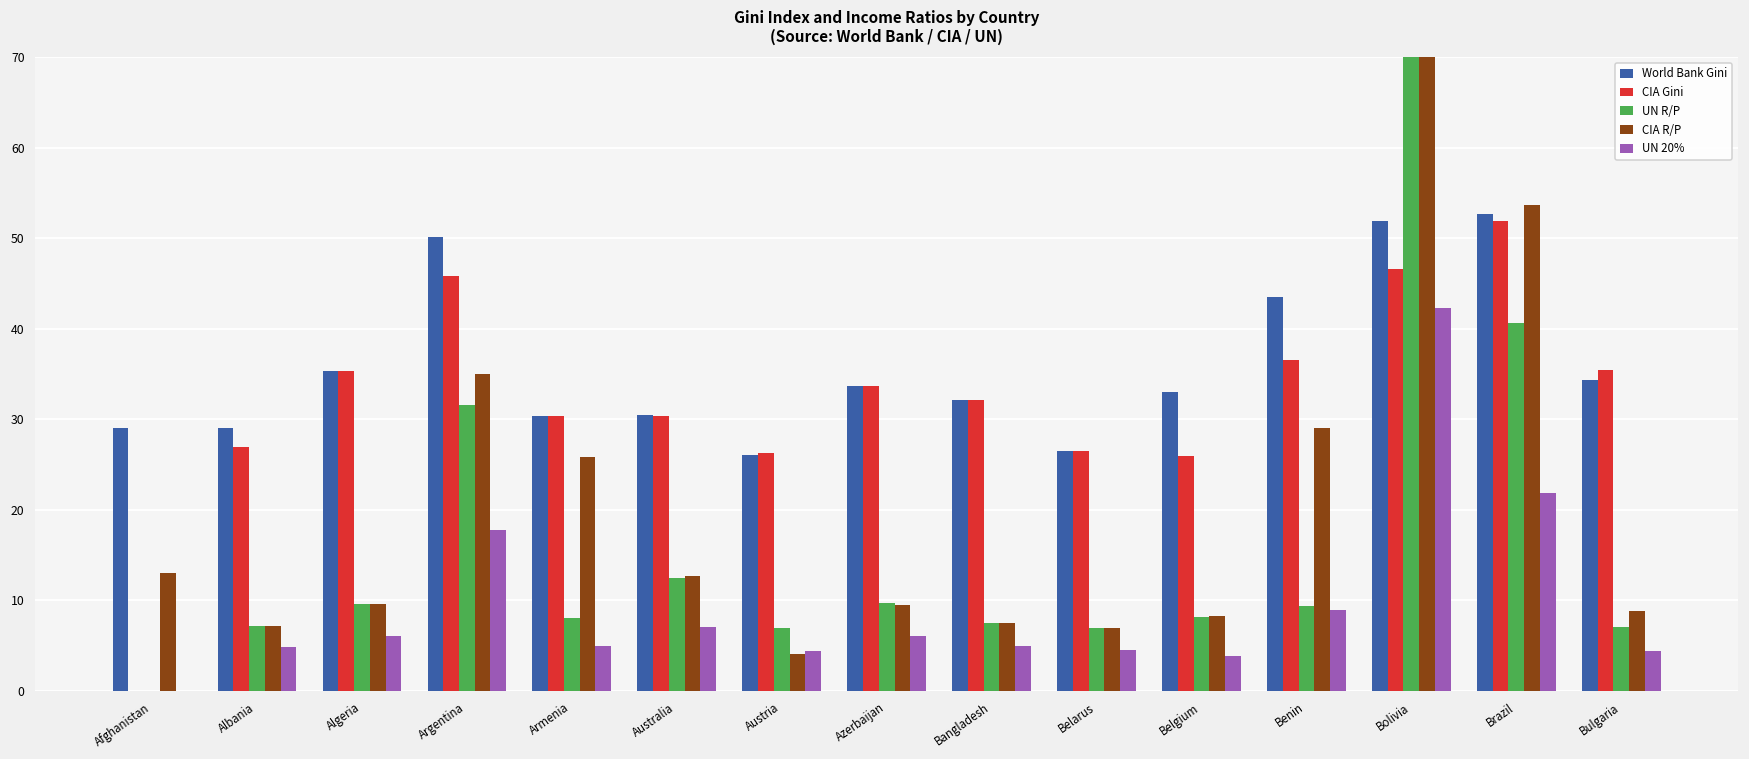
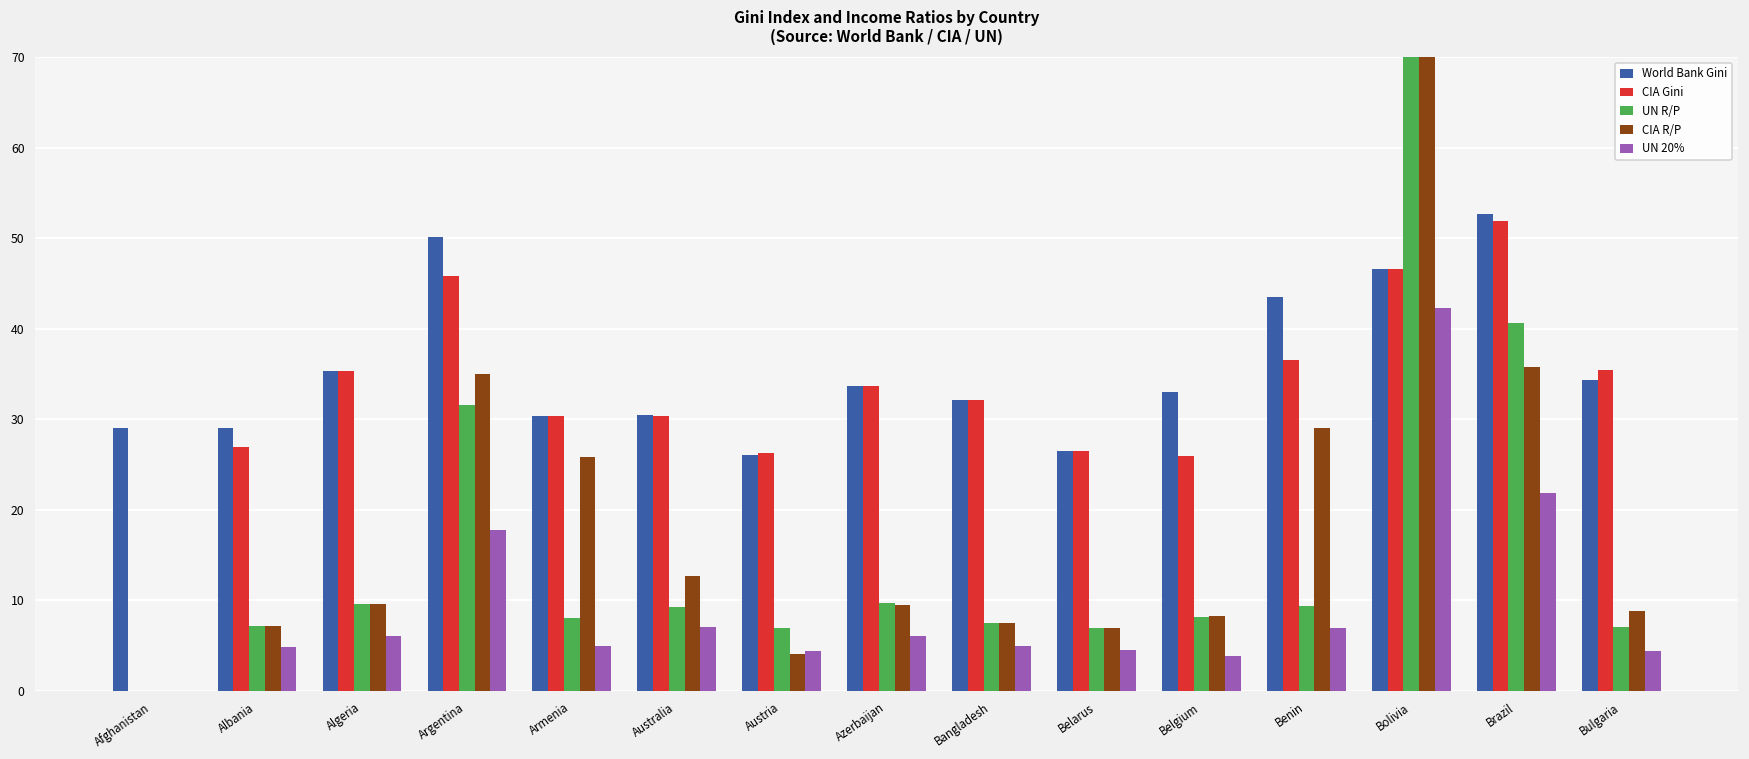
  {
    "World Bank Gini": {
      "Afghanistan": 29,
      "Albania": 29,
      "Algeria": 35,
      "Argentina": 50,
      "Armenia": 30,
      "Australia": 31,
      "Austria": 26,
      "Azerbaijan": 34,
      "Bangladesh": 32,
      "Belarus": 27,
      "Belgium": 33,
      "Benin": 44,
-     "Bolivia": 52,
+     "Bolivia": 47,
      "Brazil": 53,
      "Bulgaria": 34
    },
    "CIA Gini": {
      "Afghanistan": 0,
      "Albania": 27,
      "Algeria": 35,
      "Argentina": 46,
      "Armenia": 30,
      "Australia": 30,
      "Austria": 26,
      "Azerbaijan": 34,
      "Bangladesh": 32,
      "Belarus": 27,
      "Belgium": 26,
      "Benin": 37,
      "Bolivia": 47,
      "Brazil": 52,
      "Bulgaria": 35
    },
    "UN R/P": {
      "Afghanistan": 0,
      "Albania": 7,
      "Algeria": 10,
      "Argentina": 32,
      "Armenia": 8,
-     "Australia": 13,
+     "Australia": 9,
      "Austria": 7,
      "Azerbaijan": 10,
      "Bangladesh": 8,
      "Belarus": 7,
      "Belgium": 8,
      "Benin": 9,
      "Brazil": 41,
      "Bulgaria": 7
    },
    "CIA R/P": {
-     "Afghanistan": 13,
+     "Afghanistan": 0,
      "Albania": 7,
      "Algeria": 10,
      "Argentina": 35,
      "Armenia": 26,
      "Australia": 13,
      "Austria": 4,
      "Azerbaijan": 10,
      "Bangladesh": 8,
      "Belarus": 7,
      "Belgium": 8,
      "Benin": 29,
-     "Brazil": 54,
+     "Brazil": 36,
      "Bulgaria": 9
    },
    "UN 20%": {
      "Afghanistan": 0,
      "Albania": 5,
      "Algeria": 6,
      "Argentina": 18,
      "Armenia": 5,
      "Australia": 7,
      "Austria": 4,
      "Azerbaijan": 6,
      "Bangladesh": 5,
      "Belarus": 5,
      "Belgium": 4,
-     "Benin": 9,
+     "Benin": 7,
      "Bolivia": 42,
      "Brazil": 22,
      "Bulgaria": 4
    }
  }
